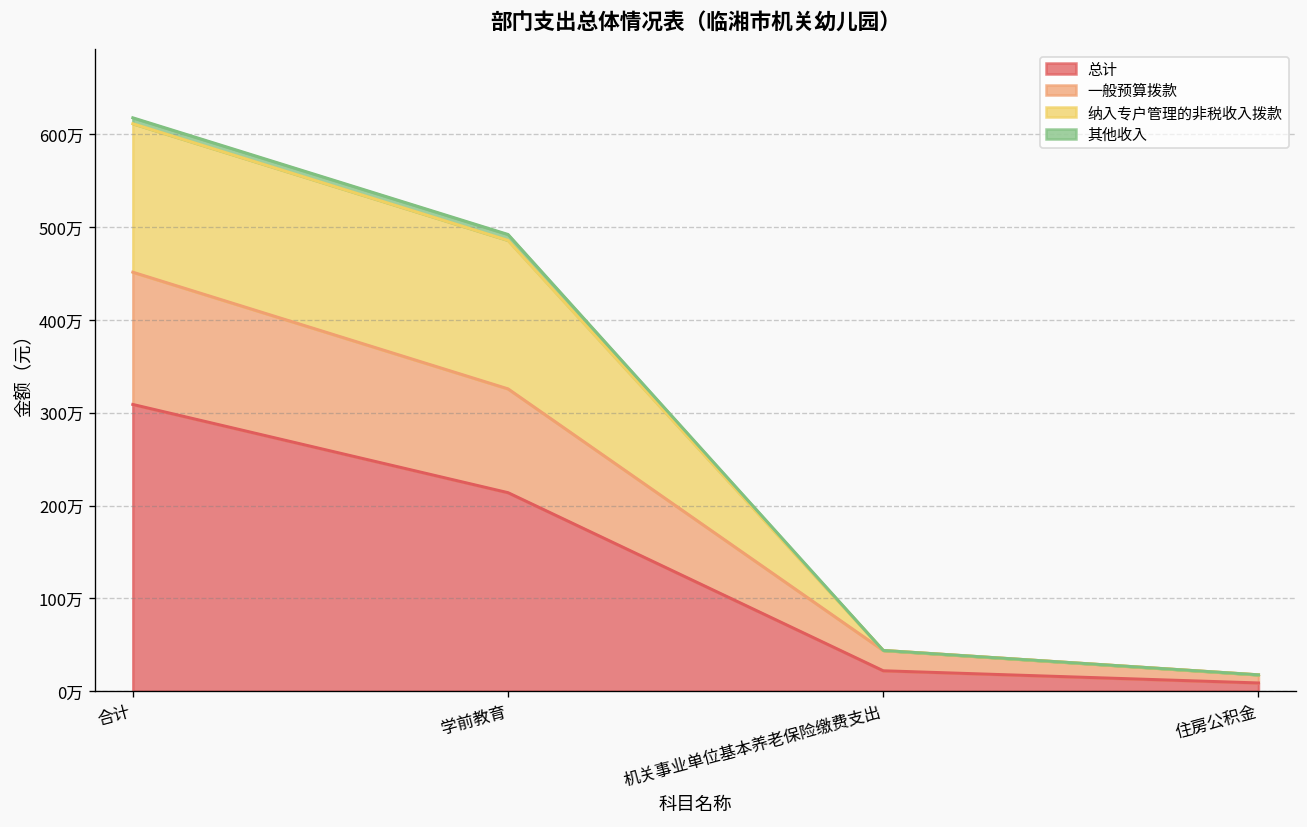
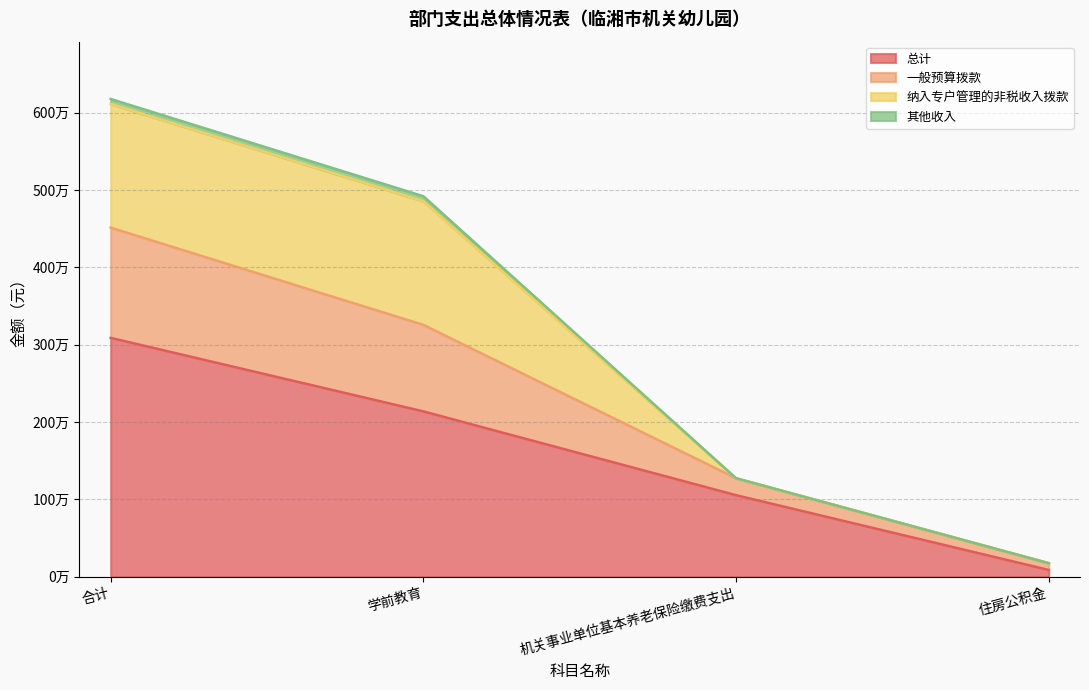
  {
    "总计": {
      "合计": "310万",
      "学前教育": "210万",
-     "机关事业单位基本养老保险缴费支出": "20万",
+     "机关事业单位基本养老保险缴费支出": "110万",
      "住房公积金": "10万"
    },
    "其他收入": {
      "合计": "10万",
      "学前教育": "10万"
    }
  }
